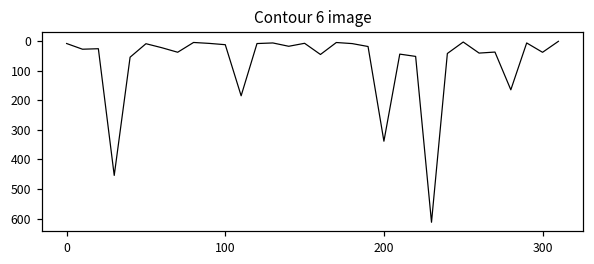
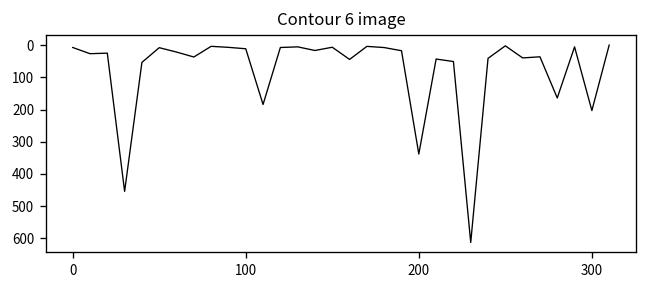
  {
    "0": 10,
    "100": 10,
    "200": 340,
-   "300": 40
+   "300": 200
  }
